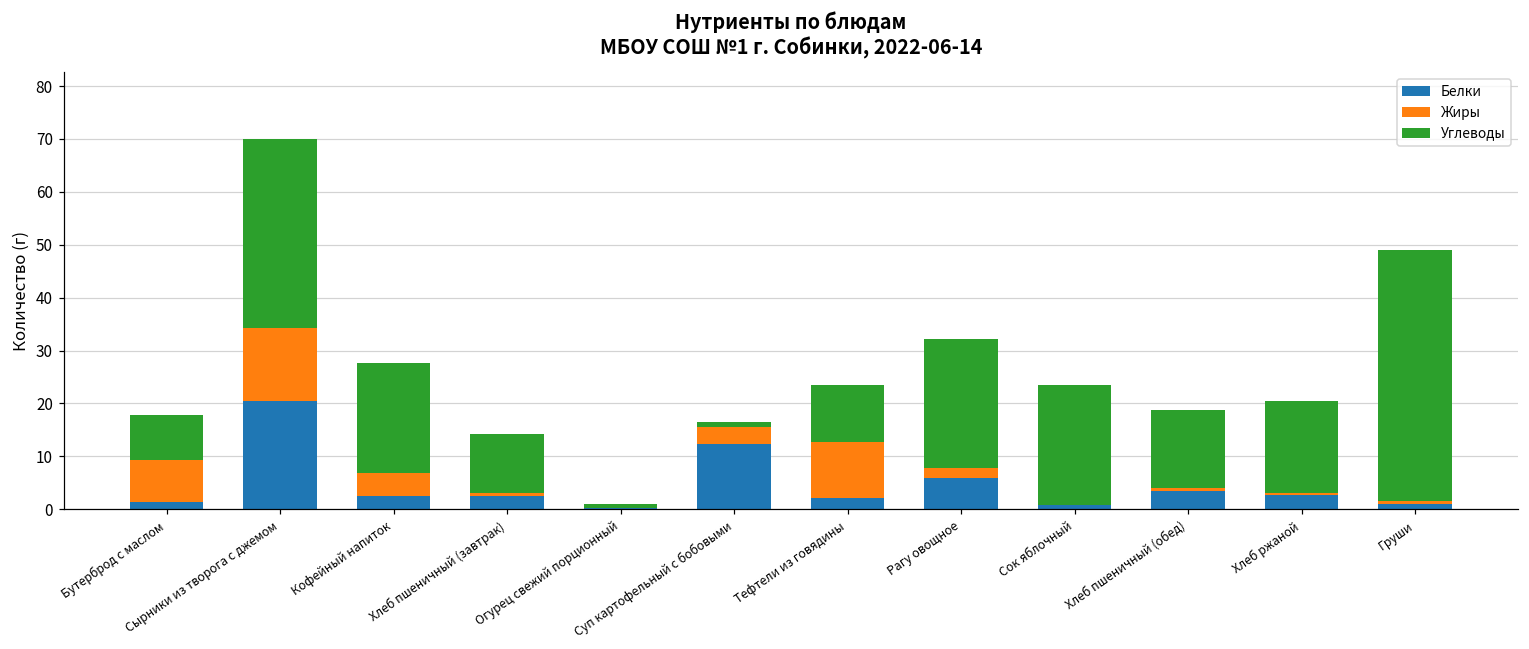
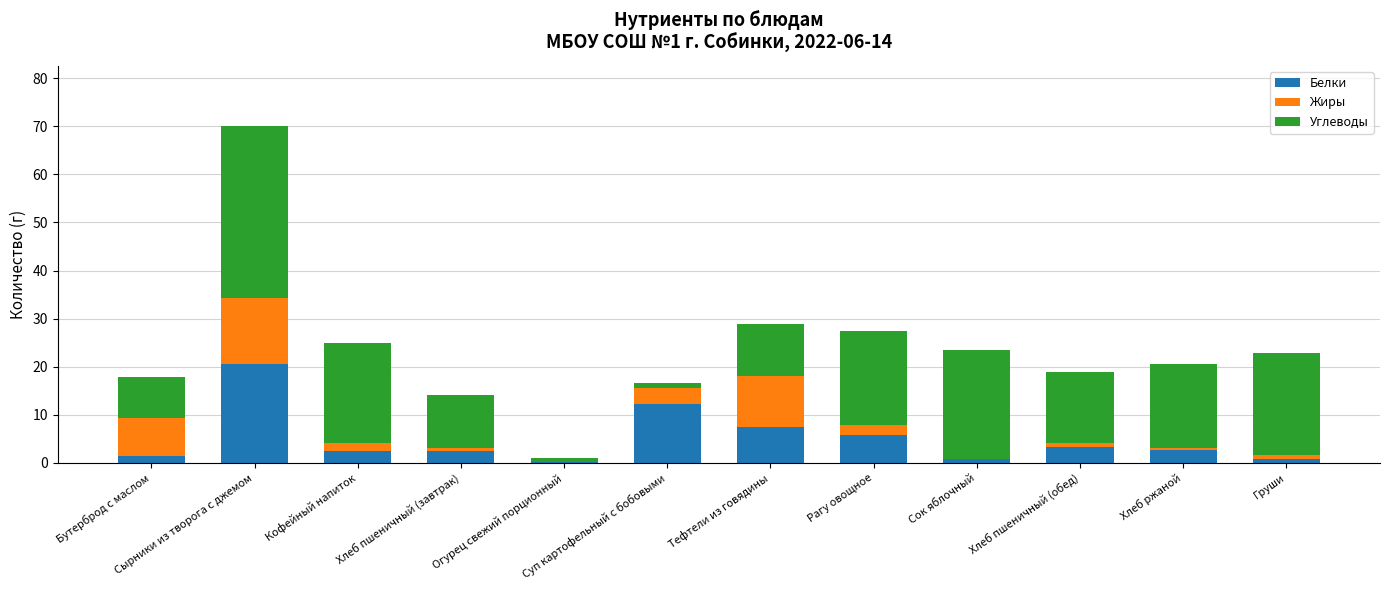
  {
    "Белки": {
      "Бутерброд с маслом": 1,
      "Сырники из творога с джемом": 20,
      "Кофейный напиток": 2,
      "Хлеб пшеничный (завтрак)": 3,
      "Суп картофельный с бобовыми": 12,
-     "Тефтели из говядины": 2,
+     "Тефтели из говядины": 7,
      "Рагу овощное": 6,
      "Сок яблочный": 1,
      "Хлеб пшеничный (обед)": 3,
      "Хлеб ржаной": 3,
      "Груши": 1
    },
    "Жиры": {
      "Бутерброд с маслом": 8,
      "Сырники из творога с джемом": 14,
-     "Кофейный напиток": 4,
+     "Кофейный напиток": 2,
      "Суп картофельный с бобовыми": 3,
      "Тефтели из говядины": 11,
      "Рагу овощное": 2,
      "Сок яблочный": 0,
      "Хлеб пшеничный (обед)": 1,
      "Груши": 1
    },
    "Углеводы": {
      "Бутерброд с маслом": 8,
      "Сырники из творога с джемом": 36,
      "Кофейный напиток": 21,
      "Хлеб пшеничный (завтрак)": 11,
      "Огурец свежий порционный": 1,
      "Суп картофельный с бобовыми": 1,
      "Тефтели из говядины": 11,
-     "Рагу овощное": 24,
+     "Рагу овощное": 19,
      "Сок яблочный": 23,
      "Хлеб пшеничный (обед)": 15,
      "Хлеб ржаной": 17,
-     "Груши": 47
+     "Груши": 21
    }
  }
